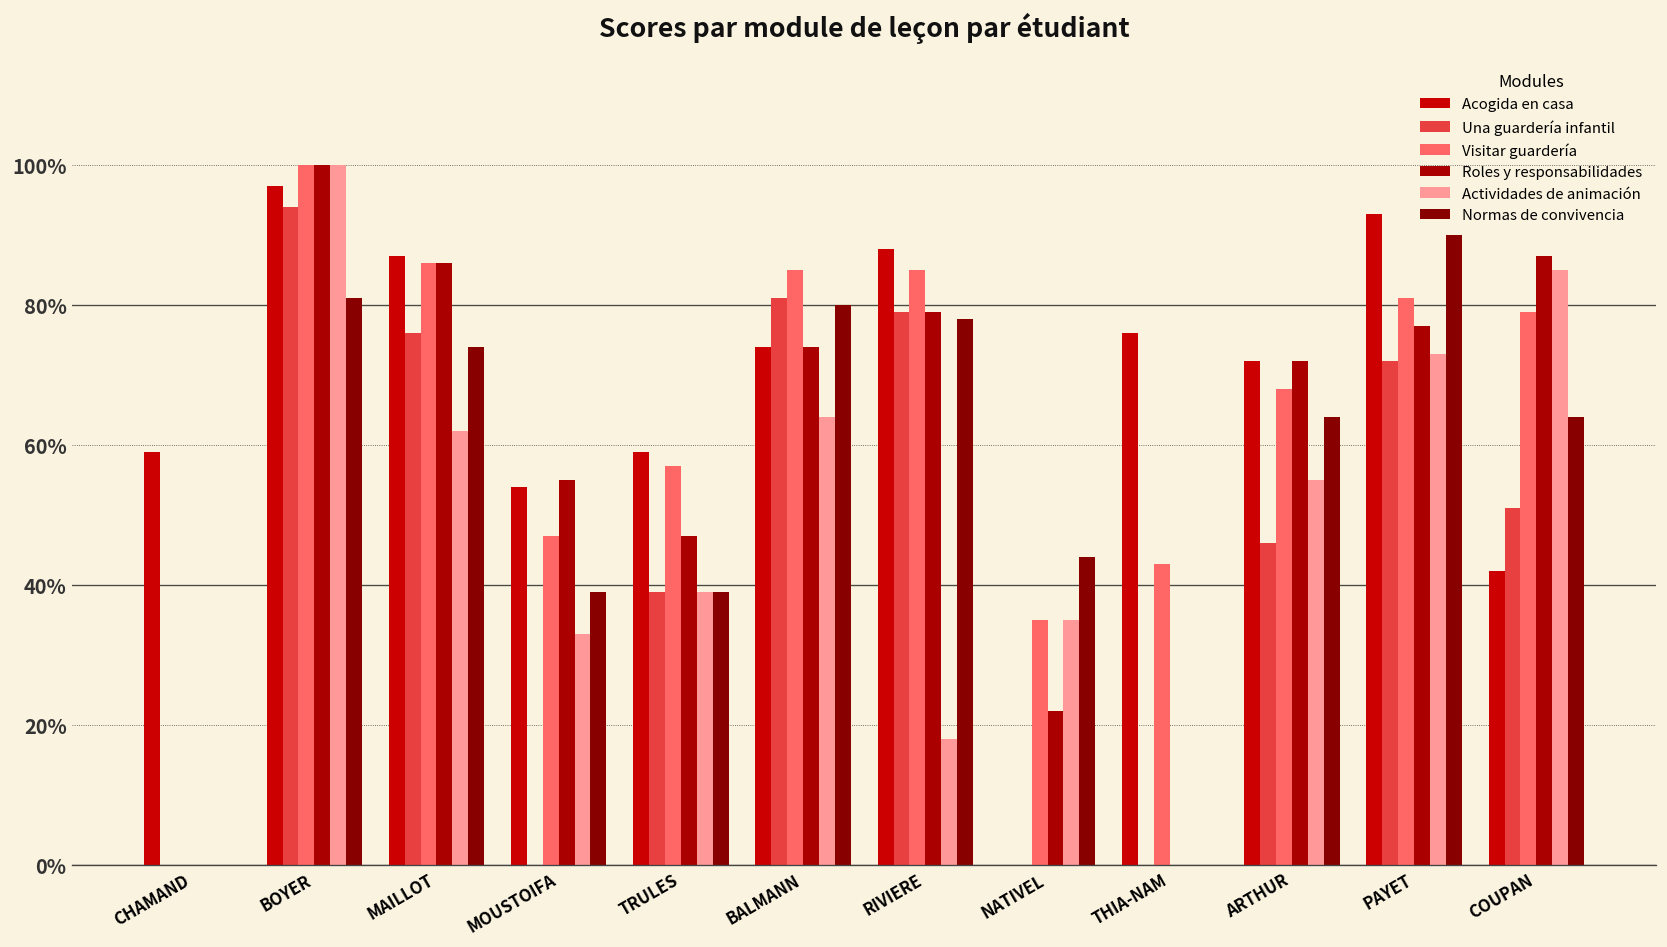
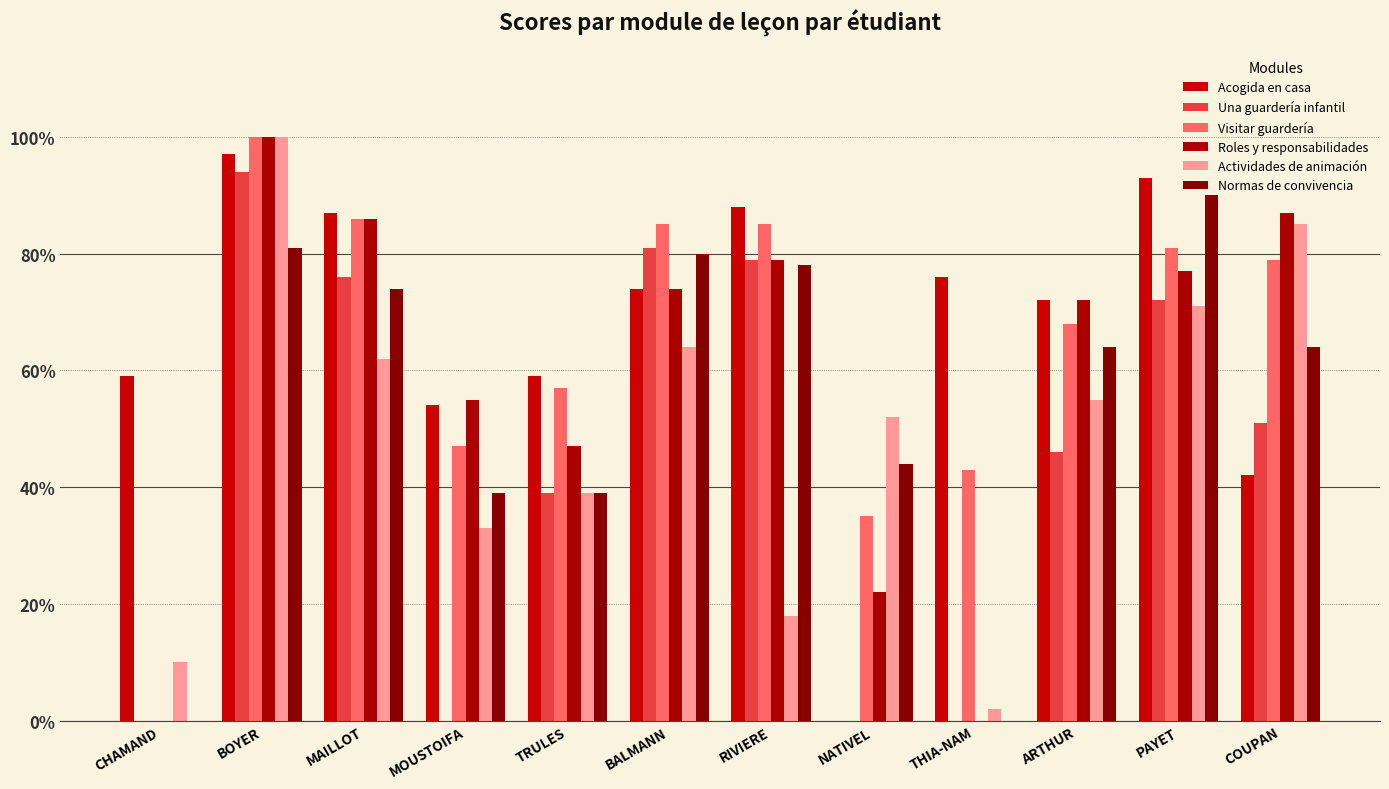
  {
    "Actividades de animación": {
-     "CHAMAND": "0%",
+     "CHAMAND": "10%",
      "BOYER": "100%",
      "MAILLOT": "62%",
      "MOUSTOIFA": "33%",
      "TRULES": "39%",
      "BALMANN": "64%",
      "RIVIERE": "18%",
-     "NATIVEL": "35%",
-     "THIA-NAM": "0%",
+     "NATIVEL": "52%",
+     "THIA-NAM": "2%",
      "ARTHUR": "55%",
-     "PAYET": "73%",
+     "PAYET": "71%",
      "COUPAN": "85%"
    }
  }
